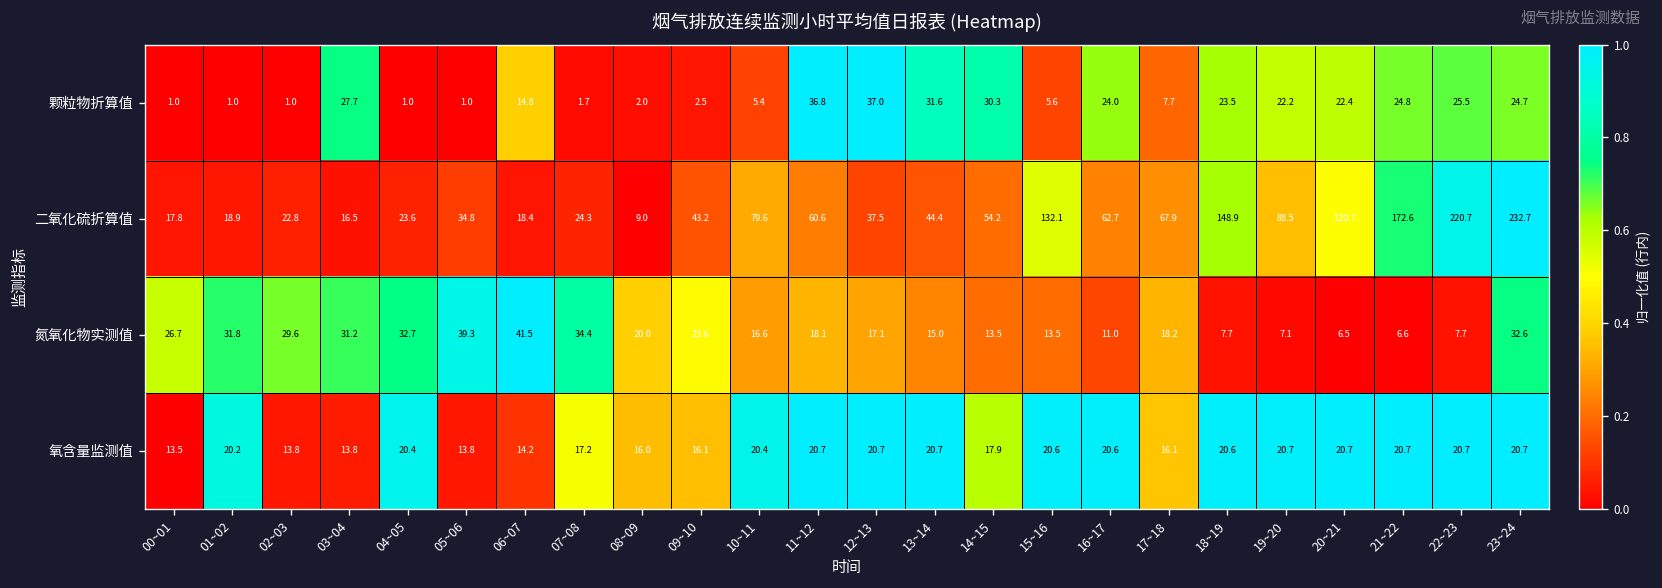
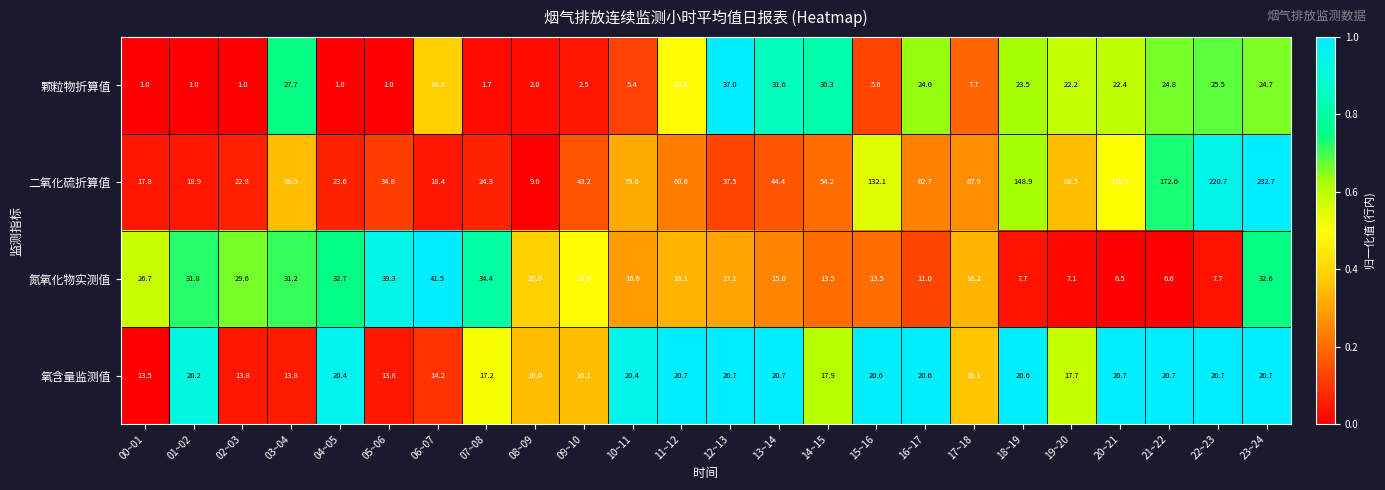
  {
    "颗粒物折算值": {
      "00~01": 1.0,
      "01~02": 1.0,
      "02~03": 1.0,
      "03~04": 27.7,
      "04~05": 1.0,
      "05~06": 1.0,
      "06~07": 14.8,
      "07~08": 1.7,
      "08~09": 2.0,
      "09~10": 2.5,
      "10~11": 5.4,
-     "11~12": 36.8,
+     "11~12": 18.6,
      "12~13": 37.0,
      "13~14": 31.6,
      "14~15": 30.3,
      "15~16": 5.6,
      "16~17": 24.0,
      "17~18": 7.7,
      "18~19": 23.5,
      "19~20": 22.2,
      "20~21": 22.4,
      "21~22": 24.8,
      "22~23": 25.5,
      "23~24": 24.7
    },
    "二氧化硫折算值": {
      "00~01": 17.8,
      "01~02": 18.9,
      "02~03": 22.8,
-     "03~04": 16.5,
+     "03~04": 86.9,
      "04~05": 23.6,
      "05~06": 34.8,
      "06~07": 18.4,
      "07~08": 24.3,
      "08~09": 9.0,
      "09~10": 43.2,
      "10~11": 79.6,
      "11~12": 60.6,
      "12~13": 37.5,
      "13~14": 44.4,
      "14~15": 54.2,
      "15~16": 132.1,
      "16~17": 62.7,
      "17~18": 67.9,
      "18~19": 148.9,
      "19~20": 88.5,
      "20~21": 120.7,
      "21~22": 172.6,
      "22~23": 220.7,
      "23~24": 232.7
    },
    "氮氧化物实测值": {
      "00~01": 26.7,
      "01~02": 31.8,
      "02~03": 29.6,
      "03~04": 31.2,
      "04~05": 32.7,
      "05~06": 39.3,
      "06~07": 41.5,
      "07~08": 34.4,
      "08~09": 20.0,
      "09~10": 23.6,
      "10~11": 16.6,
      "11~12": 18.1,
      "12~13": 17.1,
      "13~14": 15.0,
      "14~15": 13.5,
      "15~16": 13.5,
      "16~17": 11.0,
      "17~18": 18.2,
      "18~19": 7.7,
      "19~20": 7.1,
      "20~21": 6.5,
      "21~22": 6.6,
      "22~23": 7.7,
      "23~24": 32.6
    },
    "氧含量监测值": {
      "00~01": 13.5,
      "01~02": 20.2,
      "02~03": 13.8,
      "03~04": 13.8,
      "04~05": 20.4,
      "05~06": 13.8,
      "06~07": 14.2,
      "07~08": 17.2,
      "08~09": 16.0,
      "09~10": 16.1,
      "10~11": 20.4,
      "11~12": 20.7,
      "12~13": 20.7,
      "13~14": 20.7,
      "14~15": 17.9,
      "15~16": 20.6,
      "16~17": 20.6,
      "17~18": 16.1,
      "18~19": 20.6,
-     "19~20": 20.7,
+     "19~20": 17.7,
      "20~21": 20.7,
      "21~22": 20.7,
      "22~23": 20.7,
      "23~24": 20.7
    }
  }
